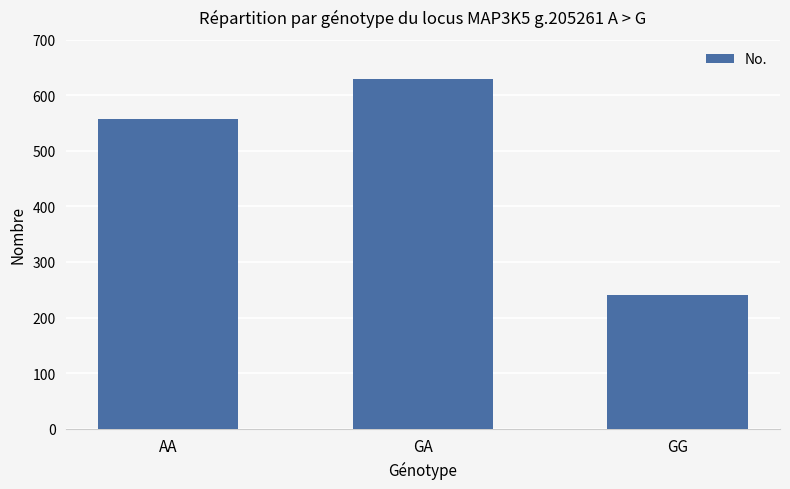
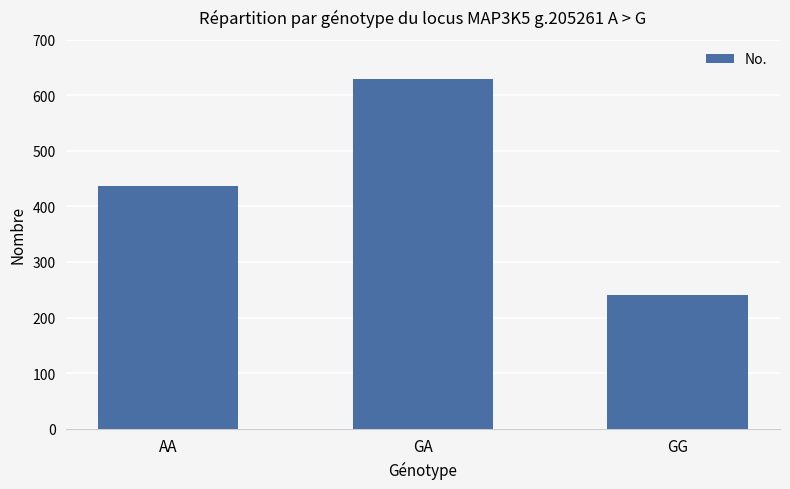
  {
-   "AA": 560,
+   "AA": 440,
    "GA": 630,
    "GG": 240
  }
